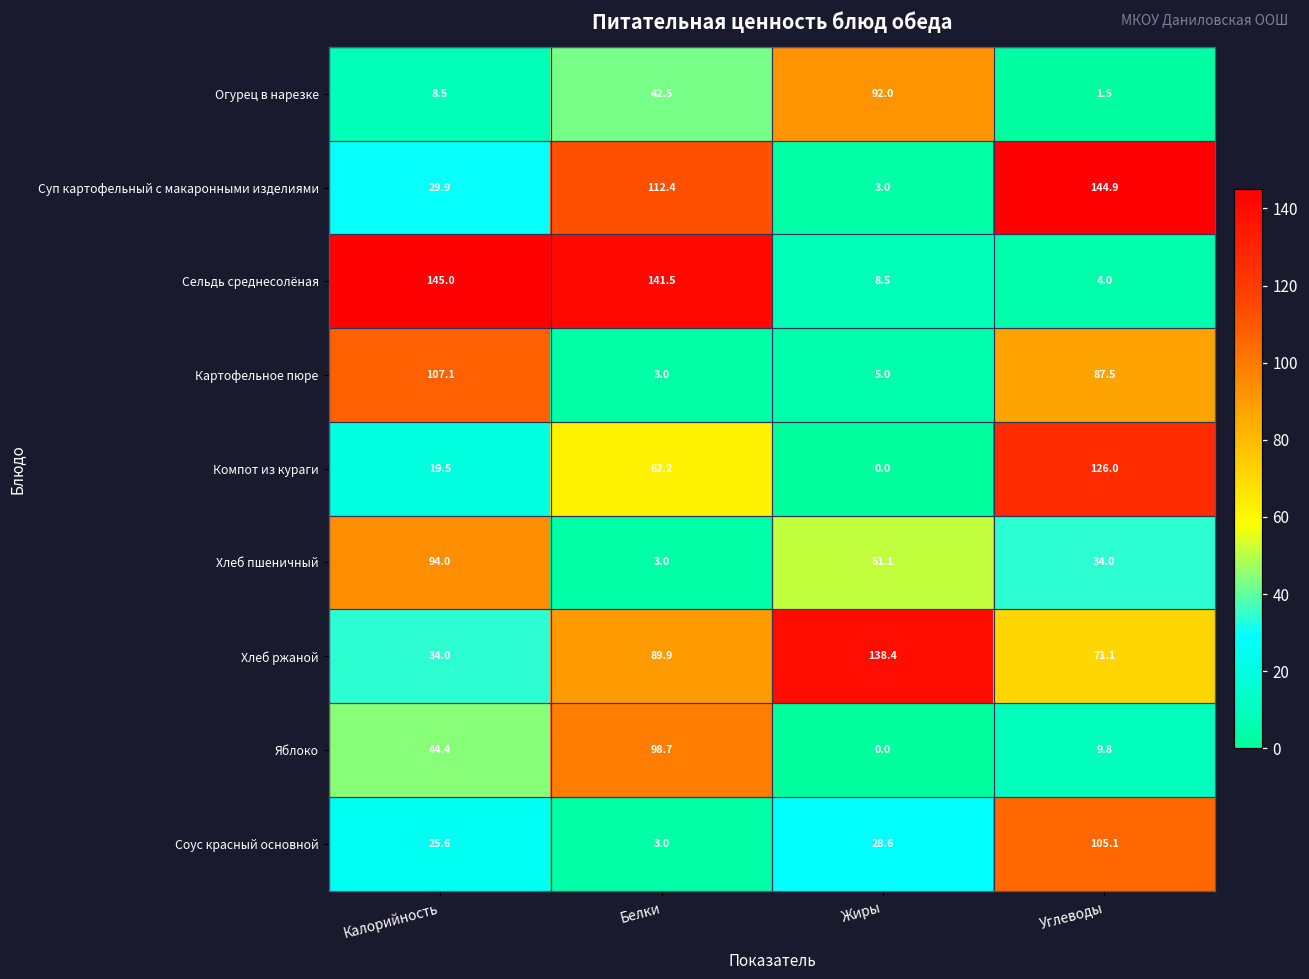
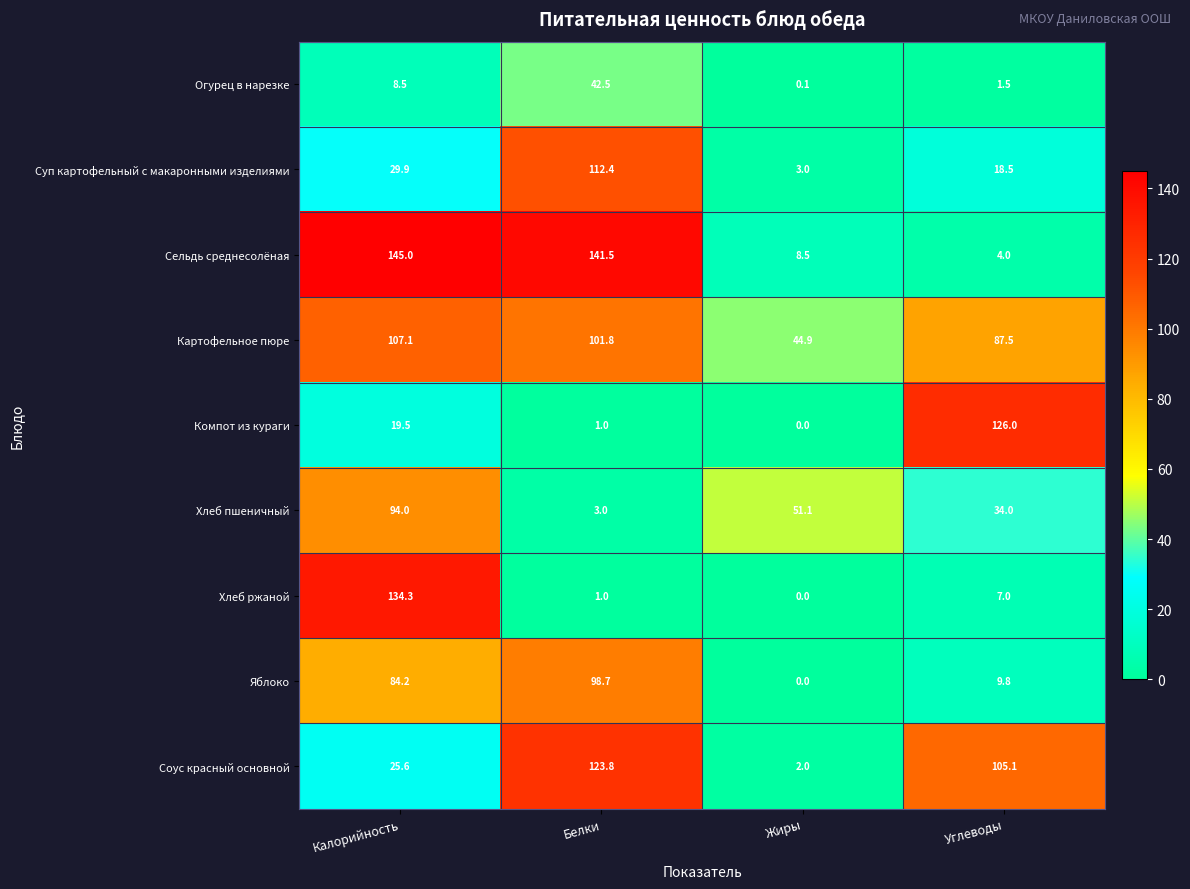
  {
    "Огурец в нарезке": {
      "Калорийность": 8.5,
      "Белки": 42.5,
-     "Жиры": 92.0,
+     "Жиры": 0.1,
      "Углеводы": 1.5
    },
    "Суп картофельный с макаронными изделиями": {
      "Калорийность": 29.9,
      "Белки": 112.4,
      "Жиры": 3.0,
-     "Углеводы": 144.9
+     "Углеводы": 18.5
    },
    "Сельдь среднесолёная": {
      "Калорийность": 145.0,
      "Белки": 141.5,
      "Жиры": 8.5,
      "Углеводы": 4.0
    },
    "Картофельное пюре": {
      "Калорийность": 107.1,
-     "Белки": 3.0,
-     "Жиры": 5.0,
+     "Белки": 101.8,
+     "Жиры": 44.9,
      "Углеводы": 87.5
    },
    "Компот из кураги": {
      "Калорийность": 19.5,
-     "Белки": 62.2,
+     "Белки": 1.0,
      "Жиры": 0.0,
      "Углеводы": 126.0
    },
    "Хлеб пшеничный": {
      "Калорийность": 94.0,
      "Белки": 3.0,
      "Жиры": 51.1,
      "Углеводы": 34.0
    },
    "Хлеб ржаной": {
-     "Калорийность": 34.0,
-     "Белки": 89.9,
-     "Жиры": 138.4,
-     "Углеводы": 71.1
+     "Калорийность": 134.3,
+     "Белки": 1.0,
+     "Жиры": 0.0,
+     "Углеводы": 7.0
    },
    "Яблоко": {
-     "Калорийность": 44.4,
+     "Калорийность": 84.2,
      "Белки": 98.7,
      "Жиры": 0.0,
      "Углеводы": 9.8
    },
    "Соус красный основной": {
      "Калорийность": 25.6,
-     "Белки": 3.0,
-     "Жиры": 28.6,
+     "Белки": 123.8,
+     "Жиры": 2.0,
      "Углеводы": 105.1
    }
  }
